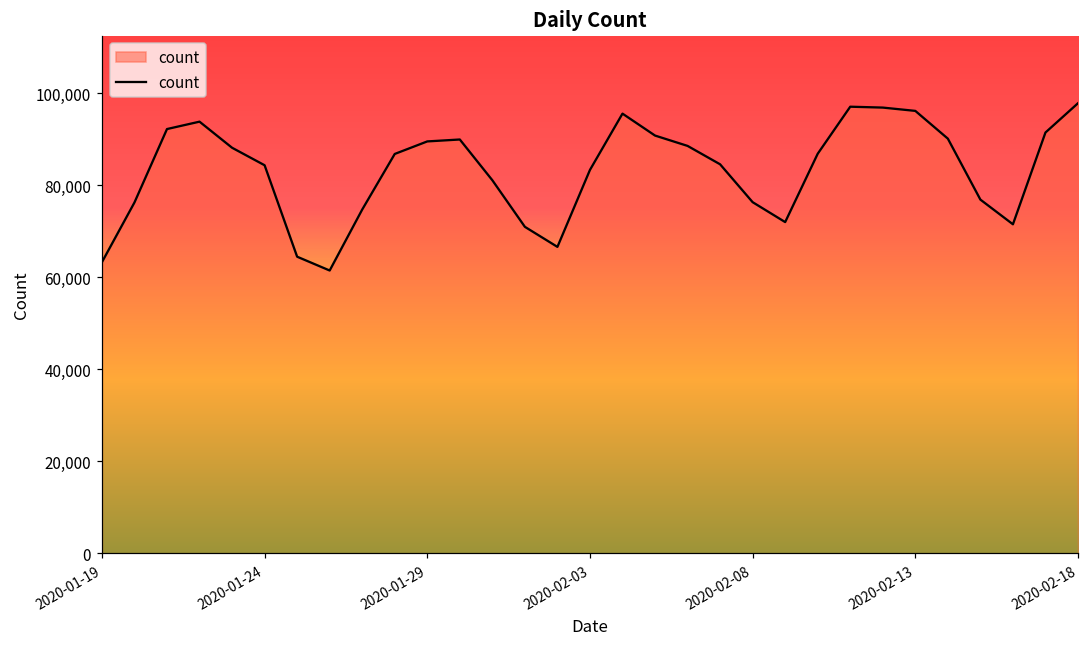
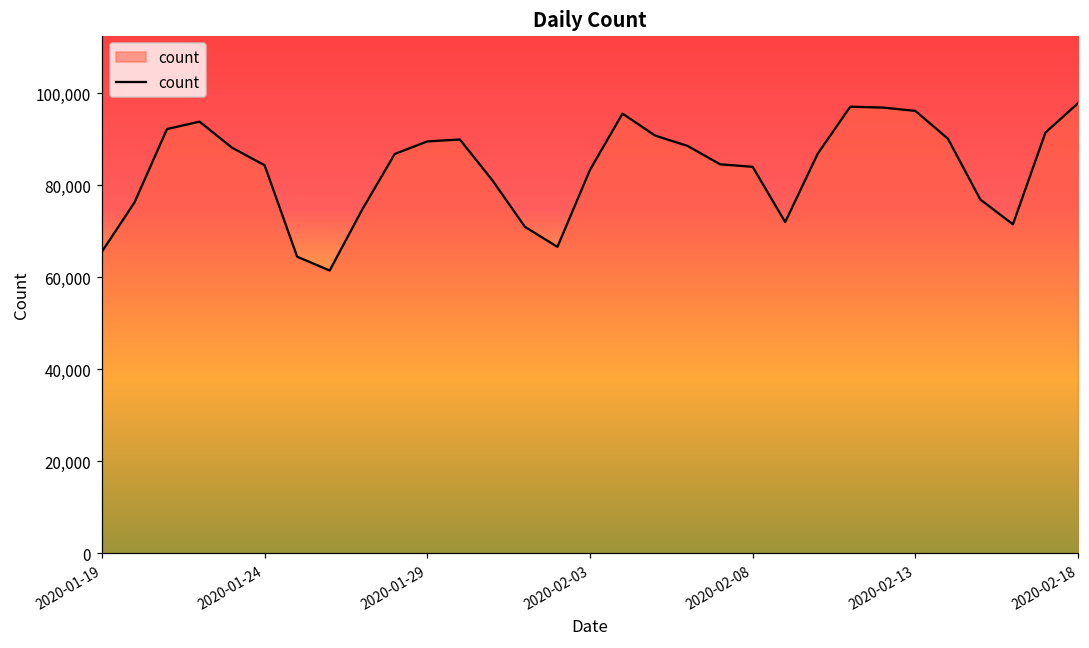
  {
-   "2020-01-19": "63,000",
+   "2020-01-19": "66,000",
    "2020-01-24": "84,000",
    "2020-01-29": "90,000",
    "2020-02-03": "83,000",
-   "2020-02-08": "76,000",
+   "2020-02-08": "84,000",
    "2020-02-13": "96,000",
    "2020-02-18": "98,000"
  }
